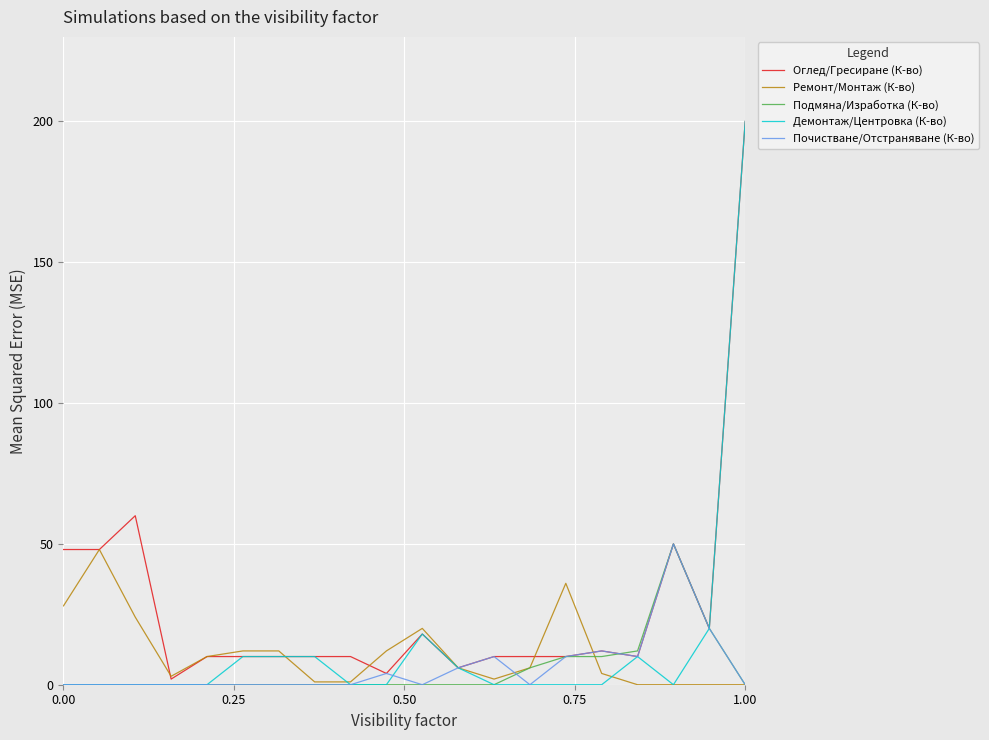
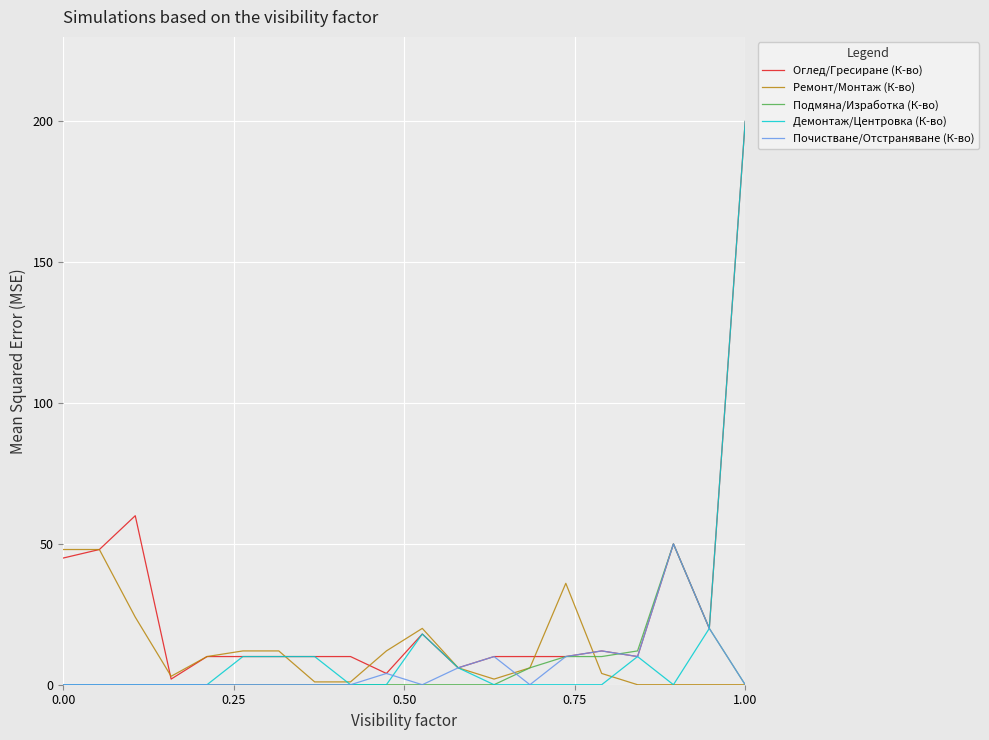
  {
    "Оглед/Гресиране (К-во)": {
-     "0.00": 48
+     "0.00": 45
    },
    "Ремонт/Монтаж (К-во)": {
-     "0.00": 28
+     "0.00": 48
    }
  }
